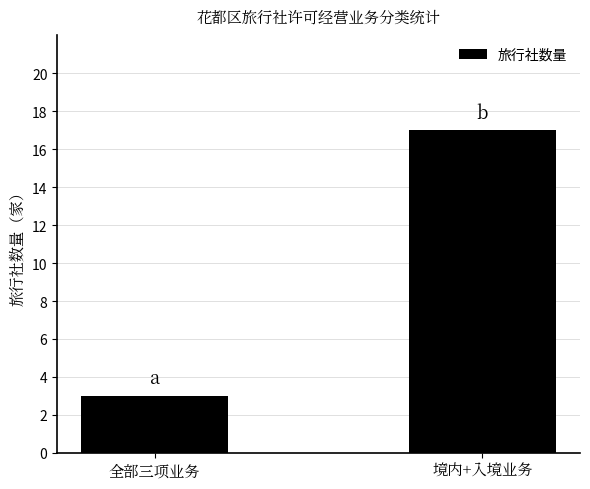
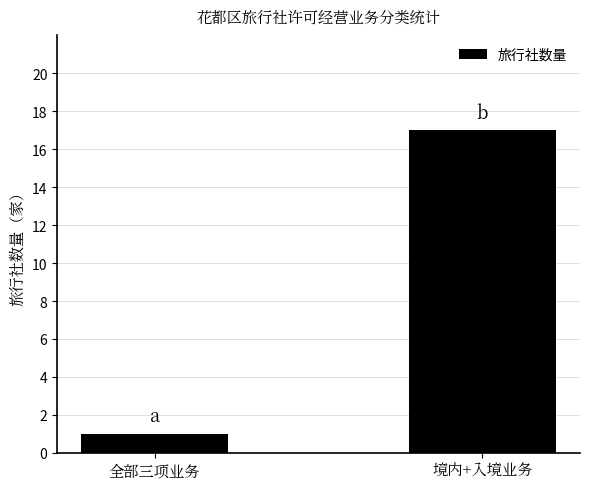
  {
-   "全部三项业务": 3,
+   "全部三项业务": 1,
    "境内+入境业务": 17
  }
